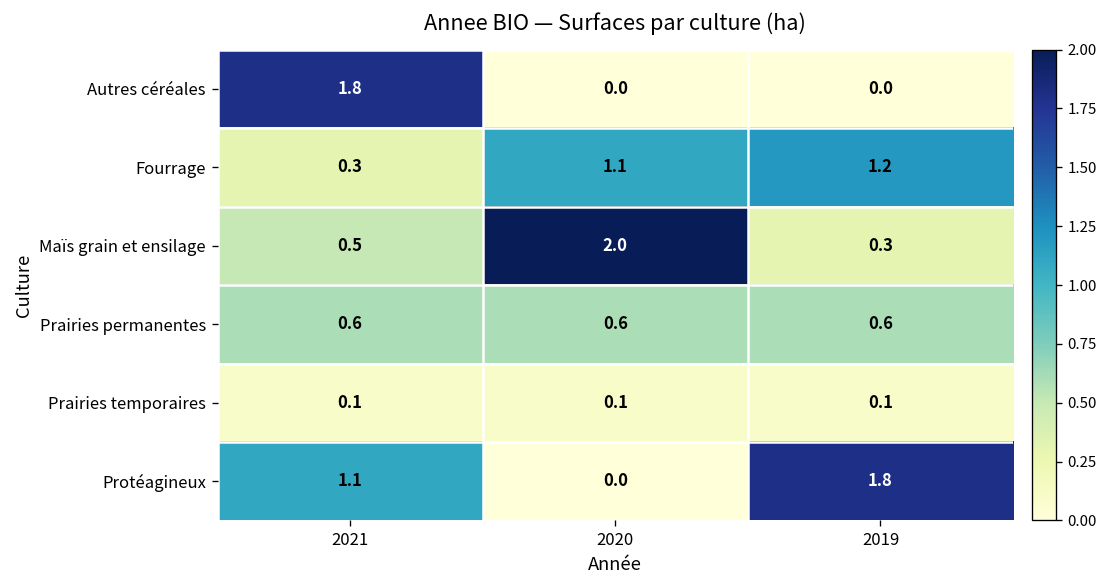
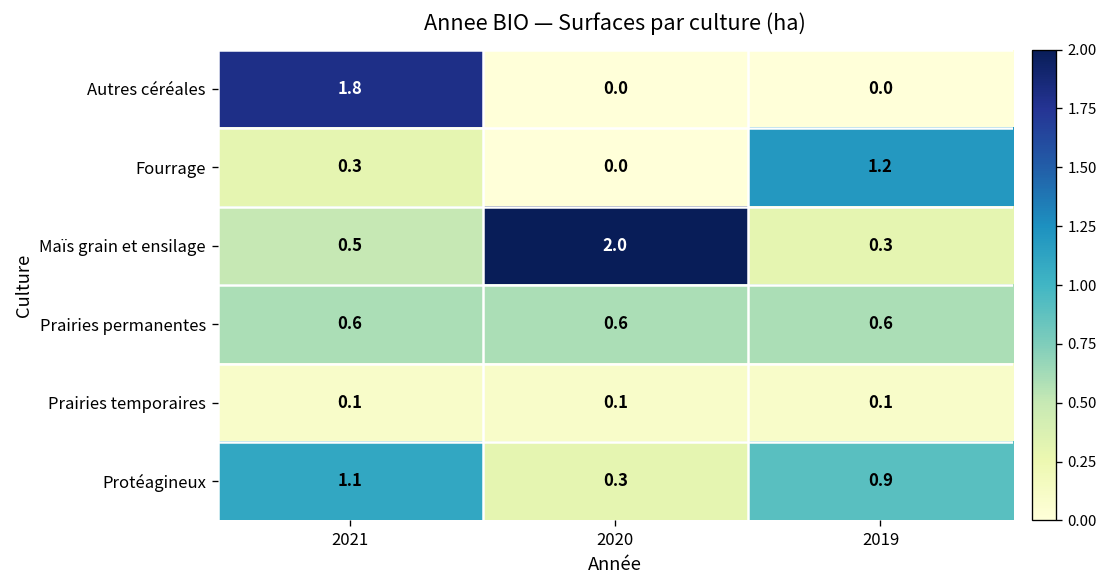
  {
    "Autres céréales": {
      "2021": 1.8,
      "2020": 0.0,
      "2019": 0.0
    },
    "Fourrage": {
      "2021": 0.3,
-     "2020": 1.1,
+     "2020": 0.0,
      "2019": 1.2
    },
    "Maïs grain et ensilage": {
      "2021": 0.5,
      "2020": 2.0,
      "2019": 0.3
    },
    "Prairies permanentes": {
      "2021": 0.6,
      "2020": 0.6,
      "2019": 0.6
    },
    "Prairies temporaires": {
      "2021": 0.1,
      "2020": 0.1,
      "2019": 0.1
    },
    "Protéagineux": {
      "2021": 1.1,
-     "2020": 0.0,
-     "2019": 1.8
+     "2020": 0.3,
+     "2019": 0.9
    }
  }
